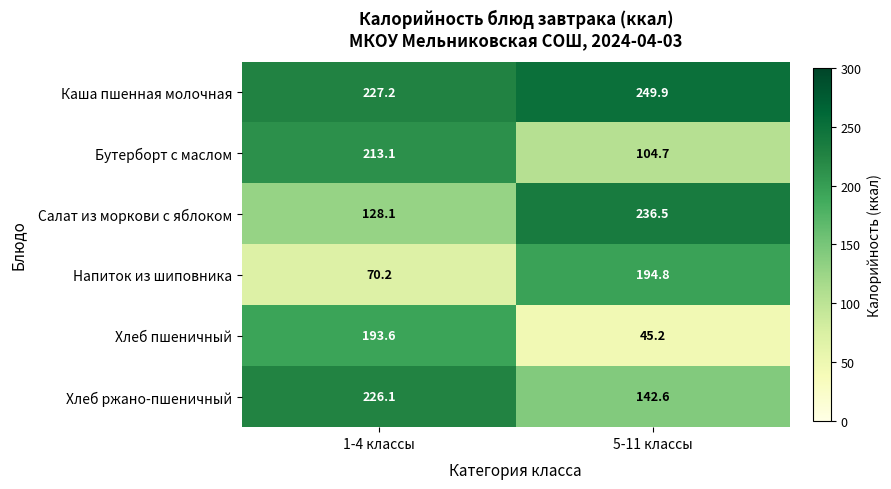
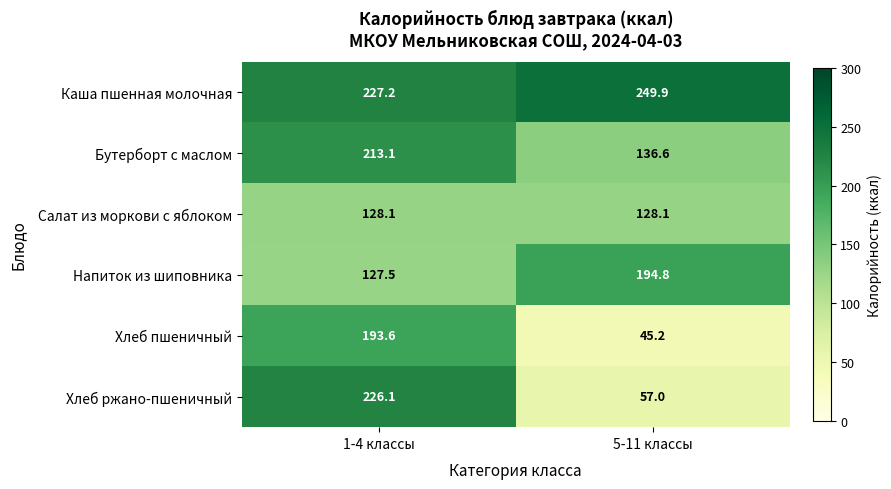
  {
    "Каша пшенная молочная": {
      "1-4 классы": 227.2,
      "5-11 классы": 249.9
    },
    "Бутерборт с маслом": {
      "1-4 классы": 213.1,
-     "5-11 классы": 104.7
+     "5-11 классы": 136.6
    },
    "Салат из моркови с яблоком": {
      "1-4 классы": 128.1,
-     "5-11 классы": 236.5
+     "5-11 классы": 128.1
    },
    "Напиток из шиповника": {
-     "1-4 классы": 70.2,
+     "1-4 классы": 127.5,
      "5-11 классы": 194.8
    },
    "Хлеб пшеничный": {
      "1-4 классы": 193.6,
      "5-11 классы": 45.2
    },
    "Хлеб ржано-пшеничный": {
      "1-4 классы": 226.1,
-     "5-11 классы": 142.6
+     "5-11 классы": 57.0
    }
  }
